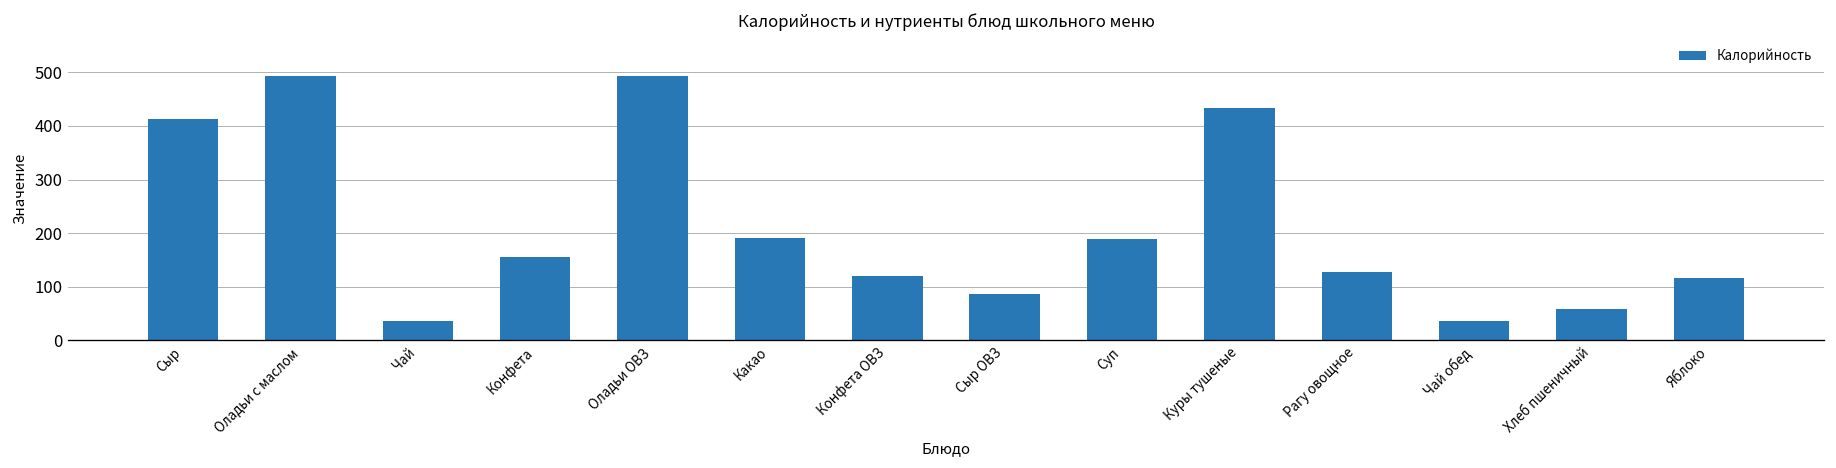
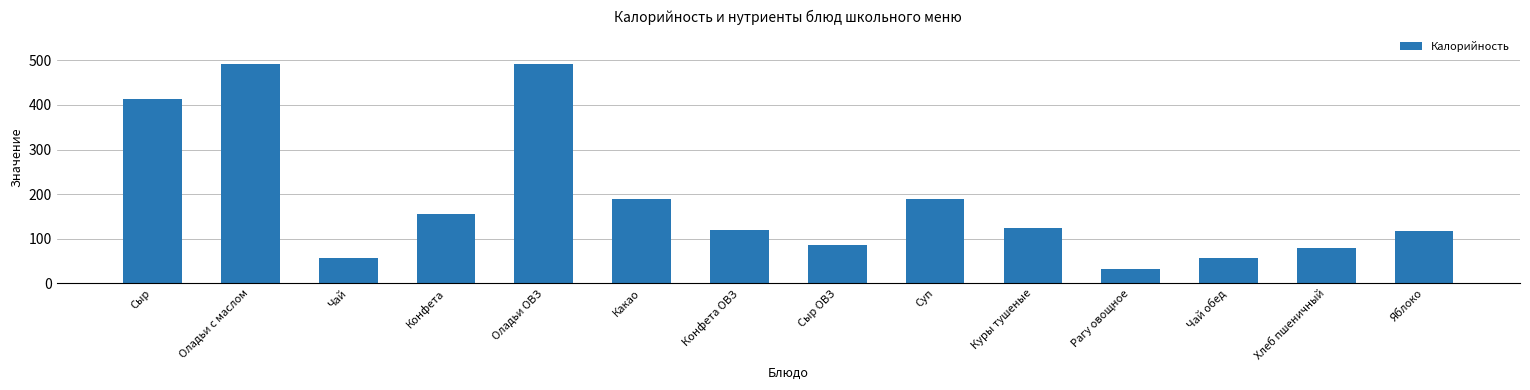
  {
    "Сыр": 410,
    "Оладьи с маслом": 490,
-   "Чай": 40,
+   "Чай": 60,
    "Конфета": 160,
    "Оладьи ОВЗ": 490,
    "Какао": 190,
    "Конфета ОВЗ": 120,
    "Сыр ОВЗ": 90,
    "Суп": 190,
-   "Куры тушеные": 430,
-   "Рагу овощное": 130,
-   "Чай обед": 40,
-   "Хлеб пшеничный": 60,
+   "Куры тушеные": 120,
+   "Рагу овощное": 30,
+   "Чай обед": 60,
+   "Хлеб пшеничный": 80,
    "Яблоко": 120
  }
